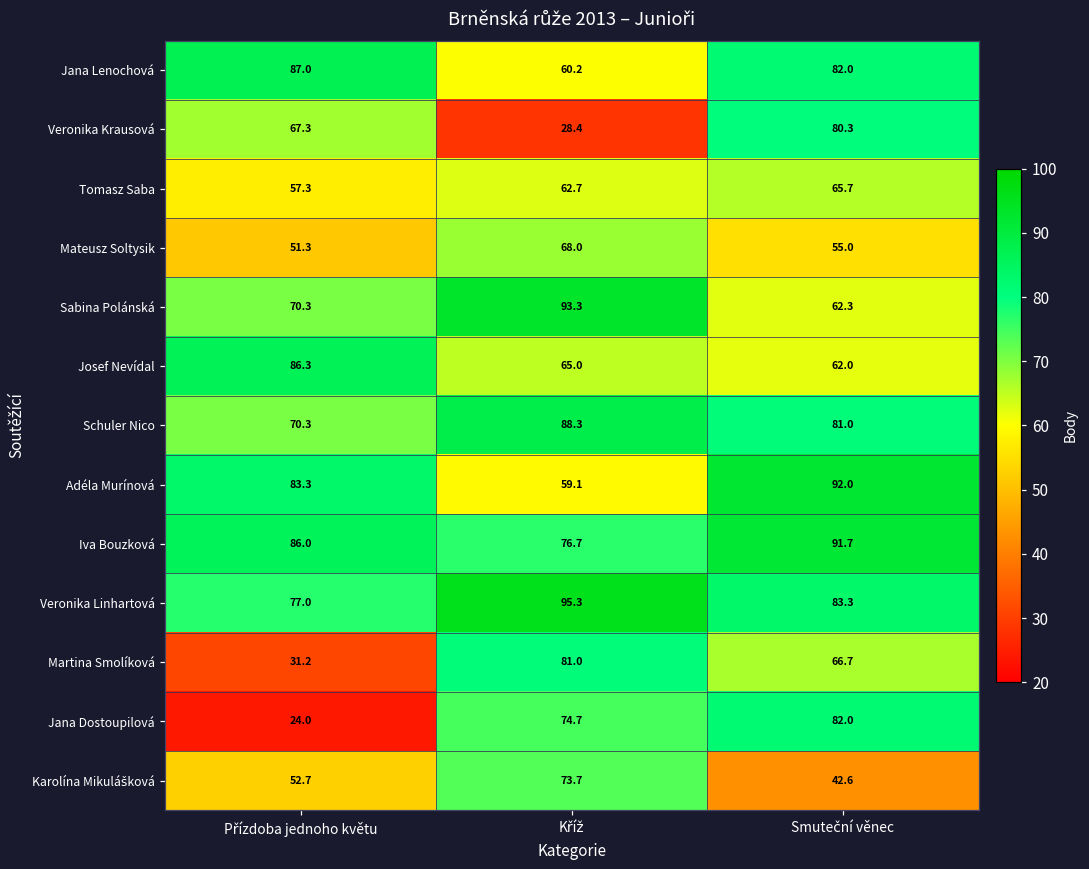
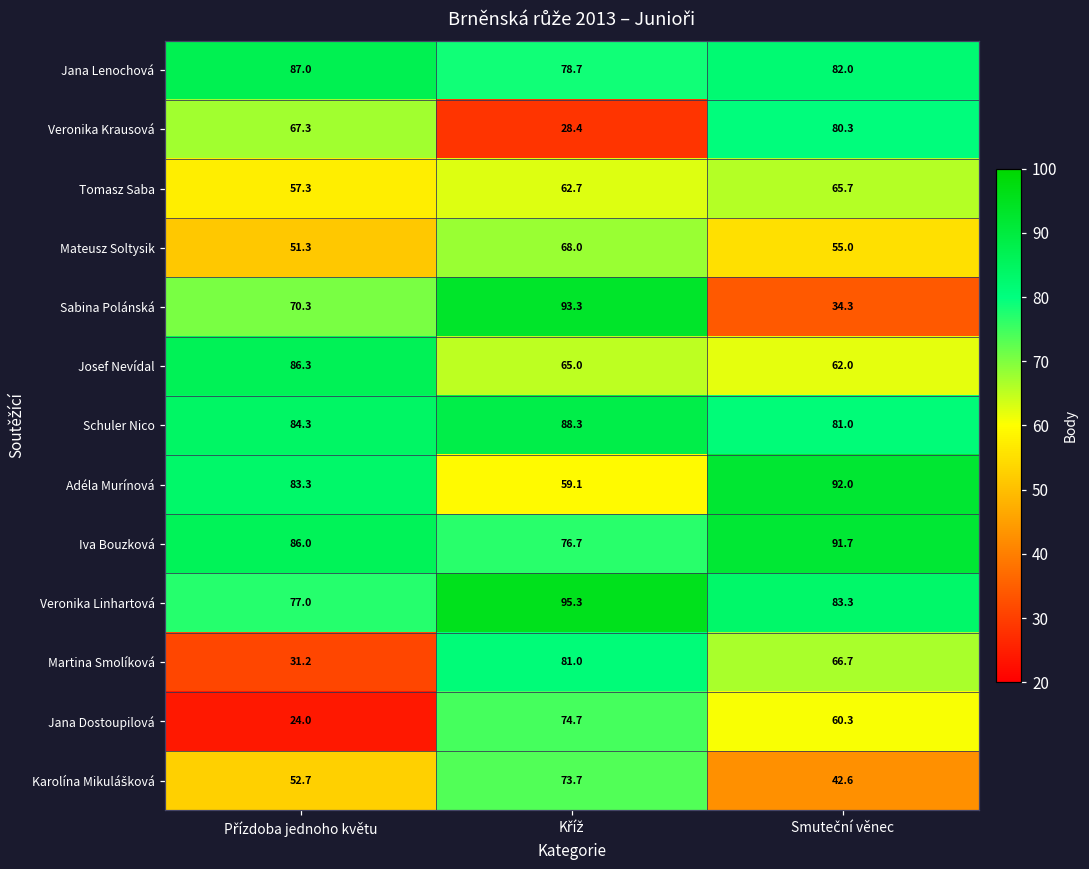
  {
    "Jana Lenochová": {
      "Přízdoba jednoho květu": 87.0,
-     "Kříž": 60.2,
+     "Kříž": 78.7,
      "Smuteční věnec": 82.0
    },
    "Veronika Krausová": {
      "Přízdoba jednoho květu": 67.3,
      "Kříž": 28.4,
      "Smuteční věnec": 80.3
    },
    "Tomasz Saba": {
      "Přízdoba jednoho květu": 57.3,
      "Kříž": 62.7,
      "Smuteční věnec": 65.7
    },
    "Mateusz Soltysik": {
      "Přízdoba jednoho květu": 51.3,
      "Kříž": 68.0,
      "Smuteční věnec": 55.0
    },
    "Sabina Polánská": {
      "Přízdoba jednoho květu": 70.3,
      "Kříž": 93.3,
-     "Smuteční věnec": 62.3
+     "Smuteční věnec": 34.3
    },
    "Josef Nevídal": {
      "Přízdoba jednoho květu": 86.3,
      "Kříž": 65.0,
      "Smuteční věnec": 62.0
    },
    "Schuler Nico": {
-     "Přízdoba jednoho květu": 70.3,
+     "Přízdoba jednoho květu": 84.3,
      "Kříž": 88.3,
      "Smuteční věnec": 81.0
    },
    "Adéla Murínová": {
      "Přízdoba jednoho květu": 83.3,
      "Kříž": 59.1,
      "Smuteční věnec": 92.0
    },
    "Iva Bouzková": {
      "Přízdoba jednoho květu": 86.0,
      "Kříž": 76.7,
      "Smuteční věnec": 91.7
    },
    "Veronika Linhartová": {
      "Přízdoba jednoho květu": 77.0,
      "Kříž": 95.3,
      "Smuteční věnec": 83.3
    },
    "Martina Smolíková": {
      "Přízdoba jednoho květu": 31.2,
      "Kříž": 81.0,
      "Smuteční věnec": 66.7
    },
    "Jana Dostoupilová": {
      "Přízdoba jednoho květu": 24.0,
      "Kříž": 74.7,
-     "Smuteční věnec": 82.0
+     "Smuteční věnec": 60.3
    },
    "Karolína Mikulášková": {
      "Přízdoba jednoho květu": 52.7,
      "Kříž": 73.7,
      "Smuteční věnec": 42.6
    }
  }
